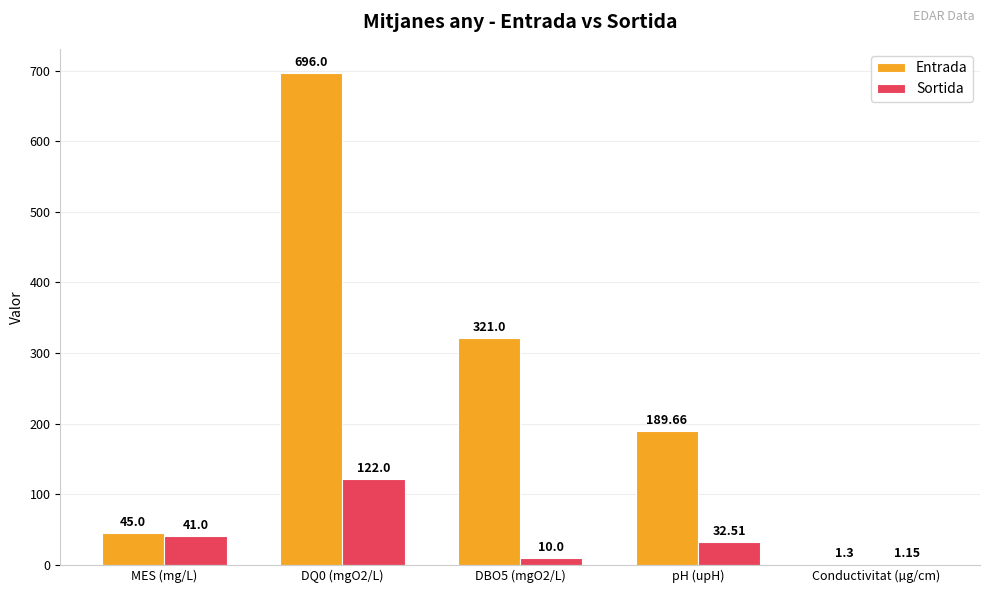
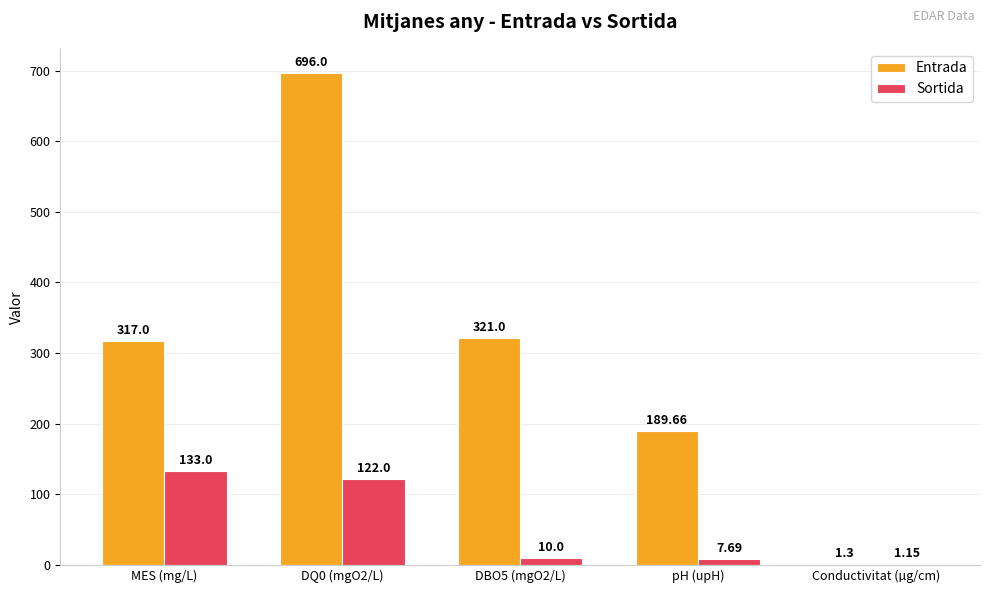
  {
    "Entrada": {
-     "MES (mg/L)": 45.0,
+     "MES (mg/L)": 317.0,
      "DQ0 (mgO2/L)": 696.0,
      "DBO5 (mgO2/L)": 321.0,
      "pH (upH)": 189.66,
      "Conductivitat (µg/cm)": 1.3
    },
    "Sortida": {
-     "MES (mg/L)": 41.0,
+     "MES (mg/L)": 133.0,
      "DQ0 (mgO2/L)": 122.0,
      "DBO5 (mgO2/L)": 10.0,
-     "pH (upH)": 32.51,
+     "pH (upH)": 7.69,
      "Conductivitat (µg/cm)": 1.15
    }
  }
